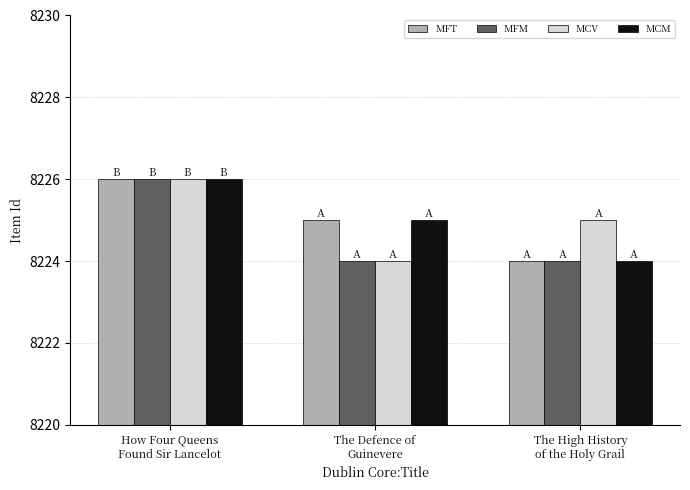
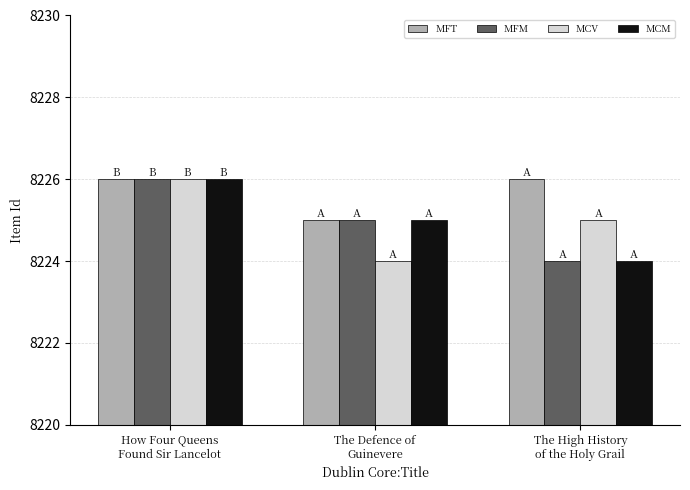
  {
    "MFT": {
      "How Four Queens Found Sir Lancelot": 8226,
      "The Defence of Guinevere": 8225,
-     "The High History of the Holy Grail": 8224
+     "The High History of the Holy Grail": 8226
    },
    "MFM": {
      "How Four Queens Found Sir Lancelot": 8226,
-     "The Defence of Guinevere": 8224,
+     "The Defence of Guinevere": 8225,
      "The High History of the Holy Grail": 8224
    },
    "MCV": {
      "How Four Queens Found Sir Lancelot": 8226,
      "The Defence of Guinevere": 8224,
      "The High History of the Holy Grail": 8225
    },
    "MCM": {
      "How Four Queens Found Sir Lancelot": 8226,
      "The Defence of Guinevere": 8225,
      "The High History of the Holy Grail": 8224
    }
  }
